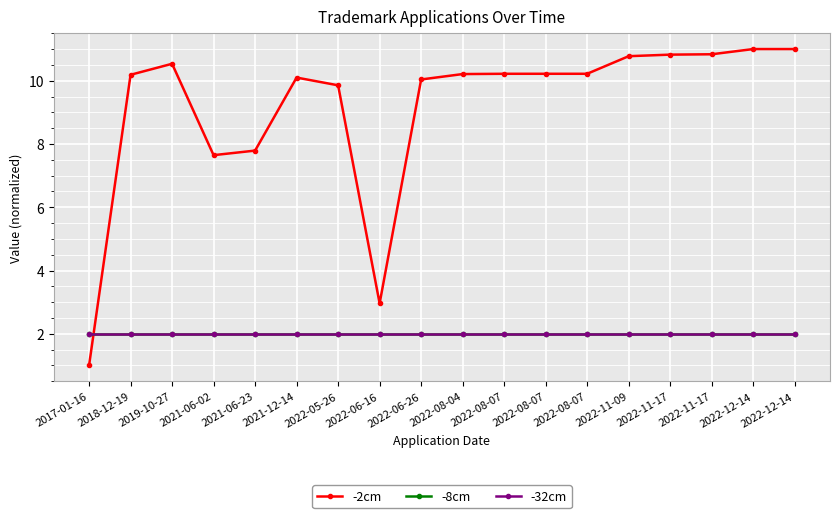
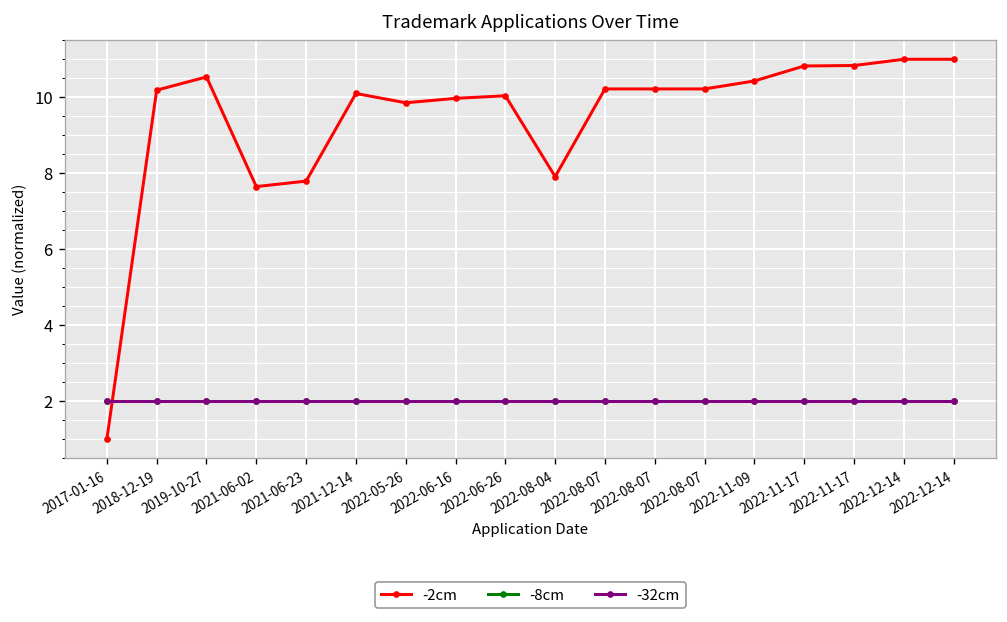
  {
    "-2cm": {
      "2017-01-16": 1.0,
      "2018-12-19": 10.2,
      "2019-10-27": 10.5,
      "2021-06-02": 7.6,
      "2021-06-23": 7.8,
      "2021-12-14": 10.1,
      "2022-05-26": 9.9,
-     "2022-06-16": 3.0,
+     "2022-06-16": 10.0,
      "2022-06-26": 10.0,
-     "2022-08-04": 10.2,
-     "2022-11-09": 10.8
+     "2022-08-04": 7.9,
+     "2022-11-09": 10.4
    },
    "-32cm": {
      "2017-01-16": 2.0,
      "2018-12-19": 2.0,
      "2019-10-27": 2.0,
      "2021-06-02": 2.0,
      "2021-06-23": 2.0,
      "2021-12-14": 2.0,
      "2022-05-26": 2.0,
      "2022-06-16": 2.0,
      "2022-06-26": 2.0,
      "2022-08-04": 2.0,
      "2022-11-09": 2.0
    }
  }
